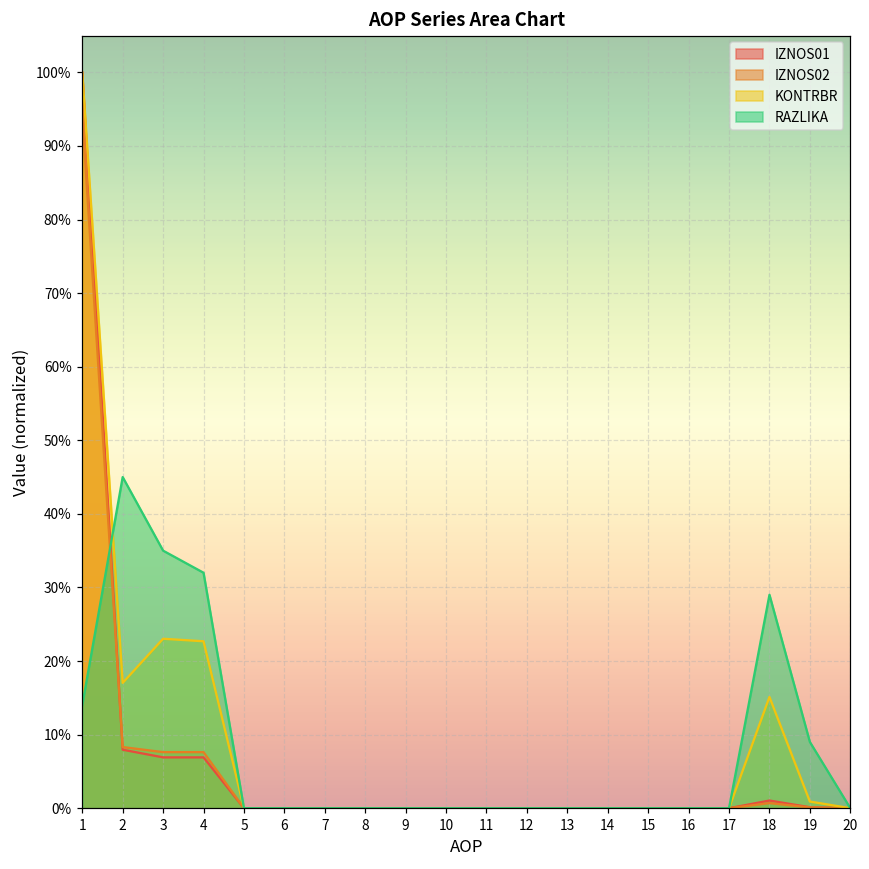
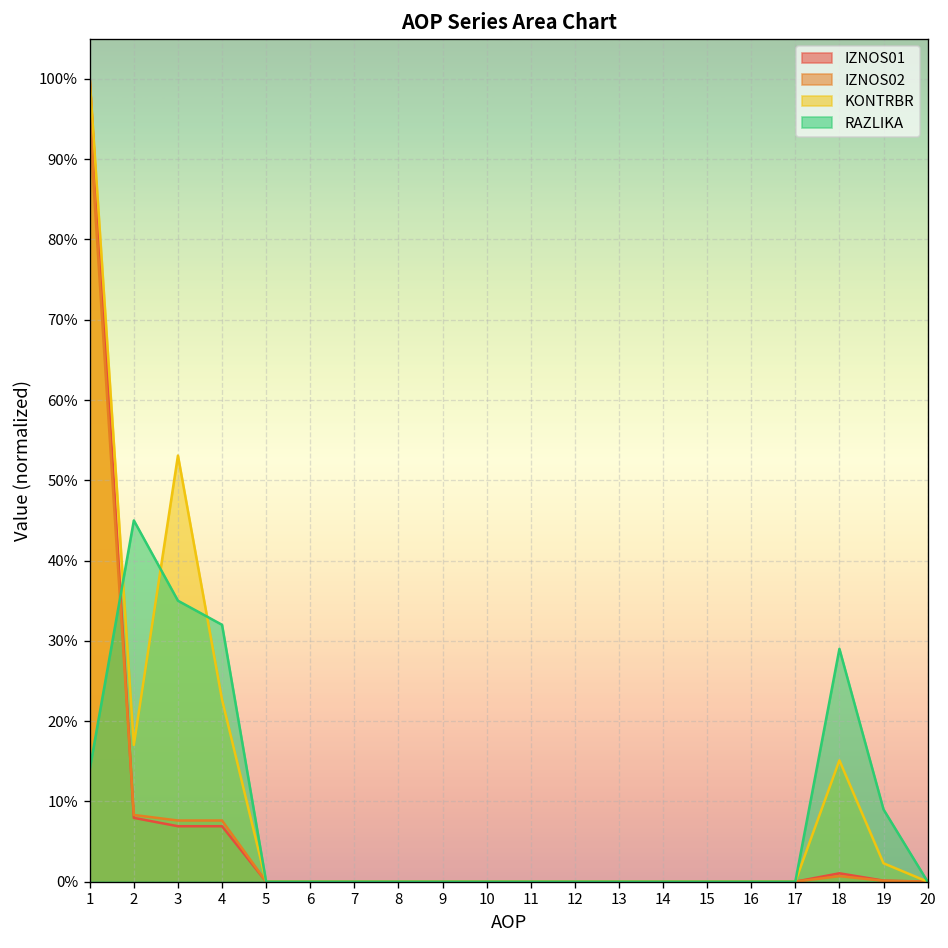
  {
    "KONTRBR": {
      "2": "17%",
-     "3": "23%",
+     "3": "53%",
      "4": "23%",
      "18": "15%",
-     "19": "1%"
+     "19": "2%"
    },
    "RAZLIKA": {
      "1": "14%",
      "2": "45%",
      "3": "35%",
      "4": "32%",
      "18": "29%",
      "19": "9%"
    }
  }
